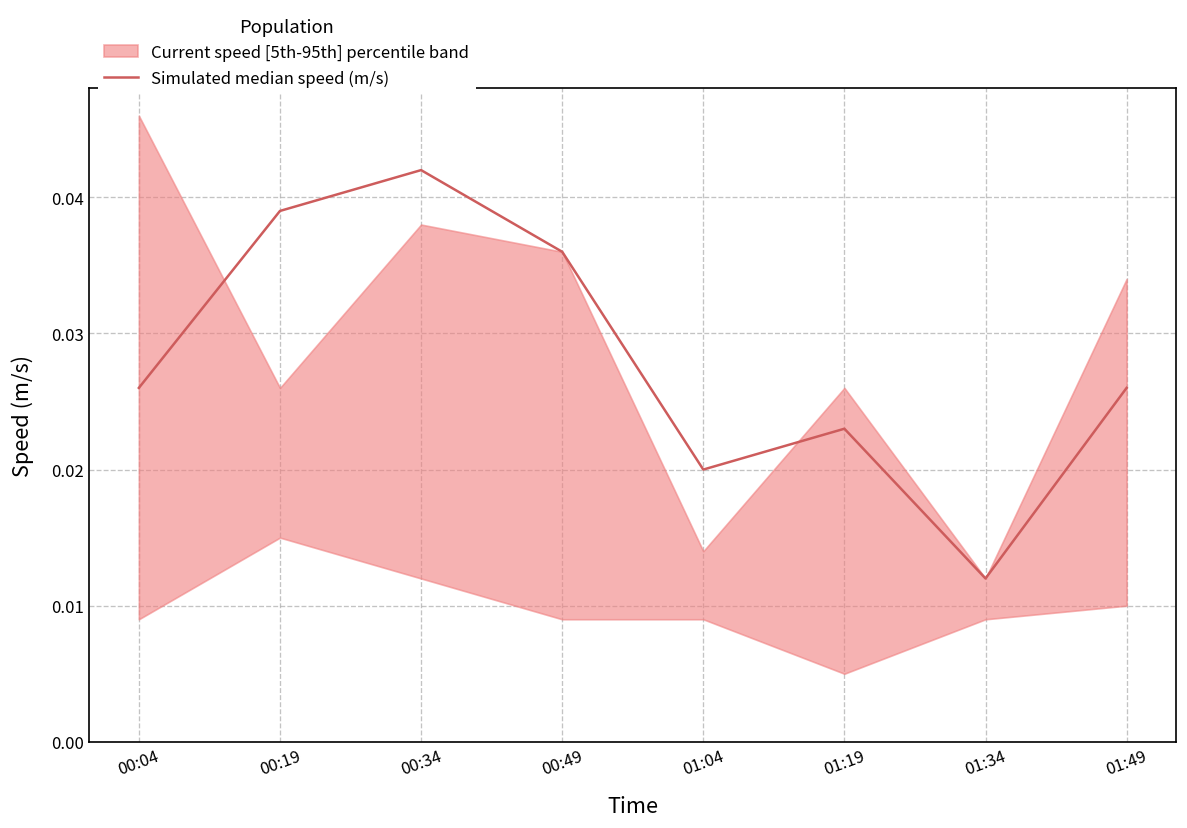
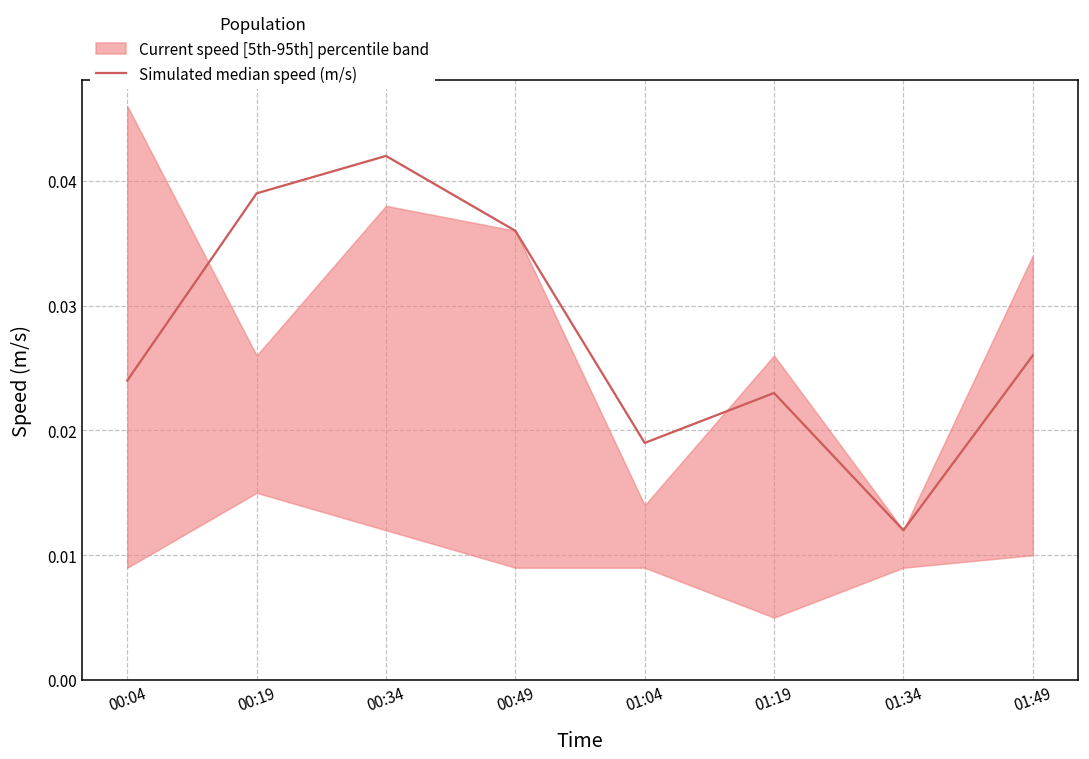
  {
    "Simulated median speed (m/s)": {
-     "00:04": 0.026,
+     "00:04": 0.024,
      "00:19": 0.039,
      "00:34": 0.042,
-     "01:04": 0.020,
+     "01:04": 0.019,
      "01:19": 0.023,
      "01:49": 0.026
    }
  }
